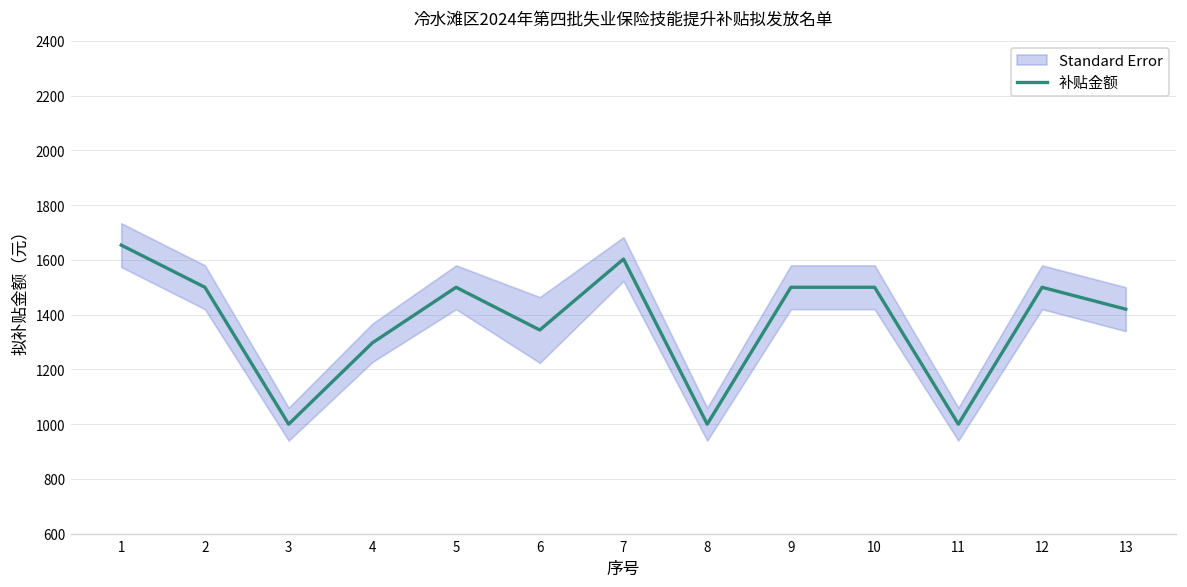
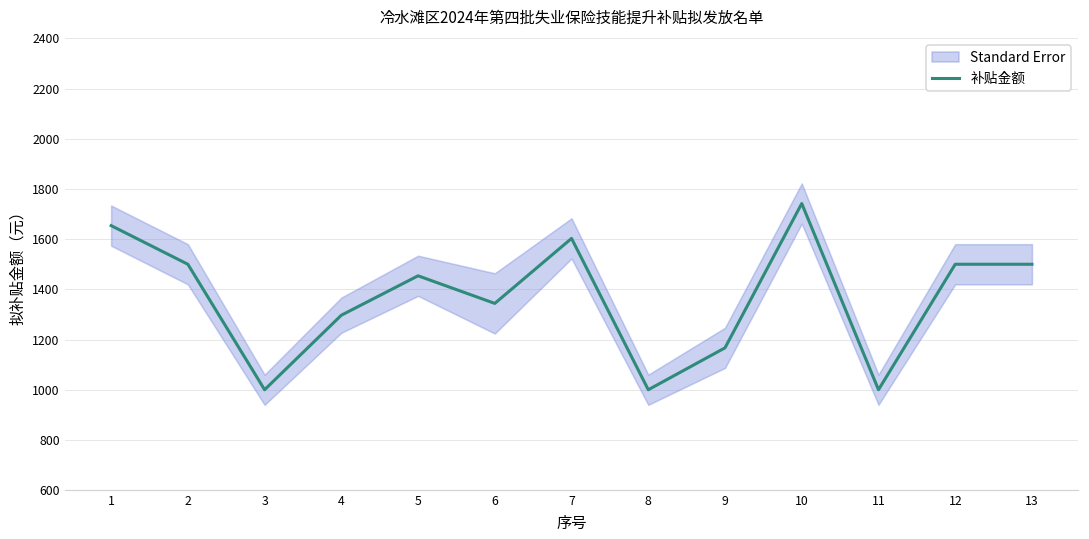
  {
    "补贴金额": {
      "1": 1650,
      "2": 1500,
      "3": 1000,
      "4": 1300,
-     "5": 1500,
+     "5": 1450,
      "6": 1340,
      "7": 1600,
      "8": 1000,
-     "9": 1500,
-     "10": 1500,
+     "9": 1170,
+     "10": 1740,
      "11": 1000,
      "12": 1500,
-     "13": 1420
+     "13": 1500
    }
  }
